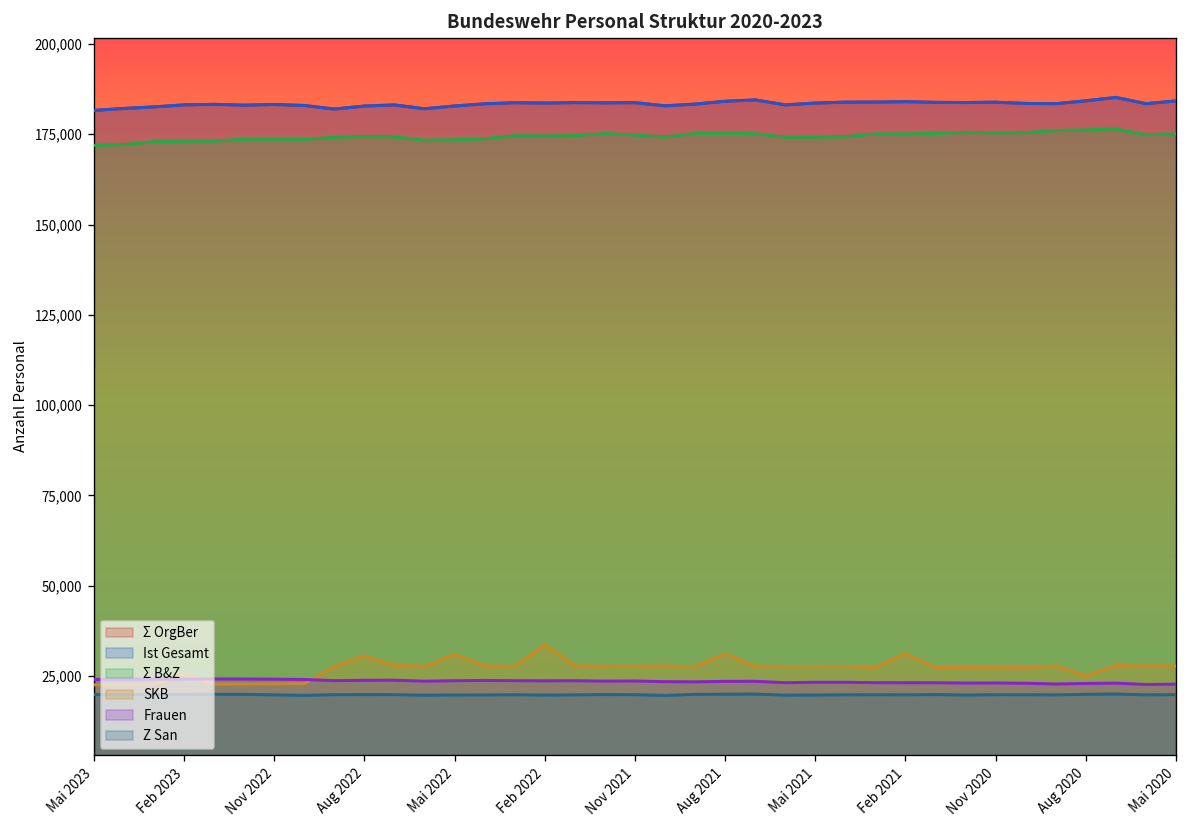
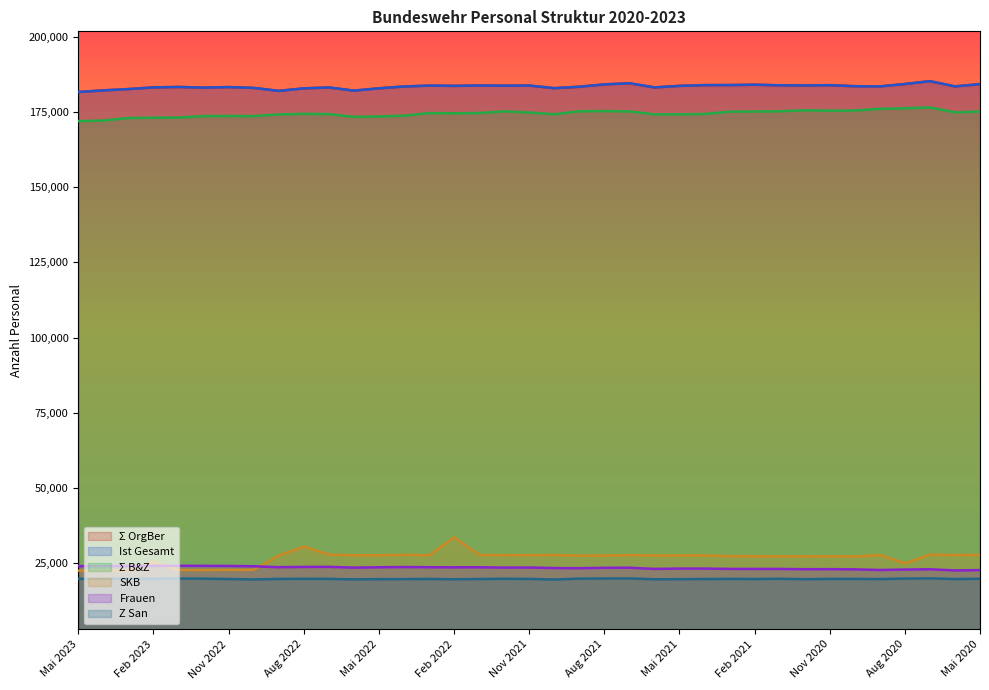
  {
    "SKB": {
      "Mai 2023": "23,000",
      "Nov 2022": "23,000",
      "Aug 2022": "31,000",
-     "Mai 2022": "31,000",
+     "Mai 2022": "28,000",
      "Feb 2022": "34,000",
      "Nov 2021": "28,000",
-     "Aug 2021": "31,000",
+     "Aug 2021": "28,000",
      "Mai 2021": "28,000",
-     "Feb 2021": "31,000",
+     "Feb 2021": "27,000",
      "Nov 2020": "27,000",
      "Aug 2020": "25,000",
      "Mai 2020": "28,000"
    }
  }
